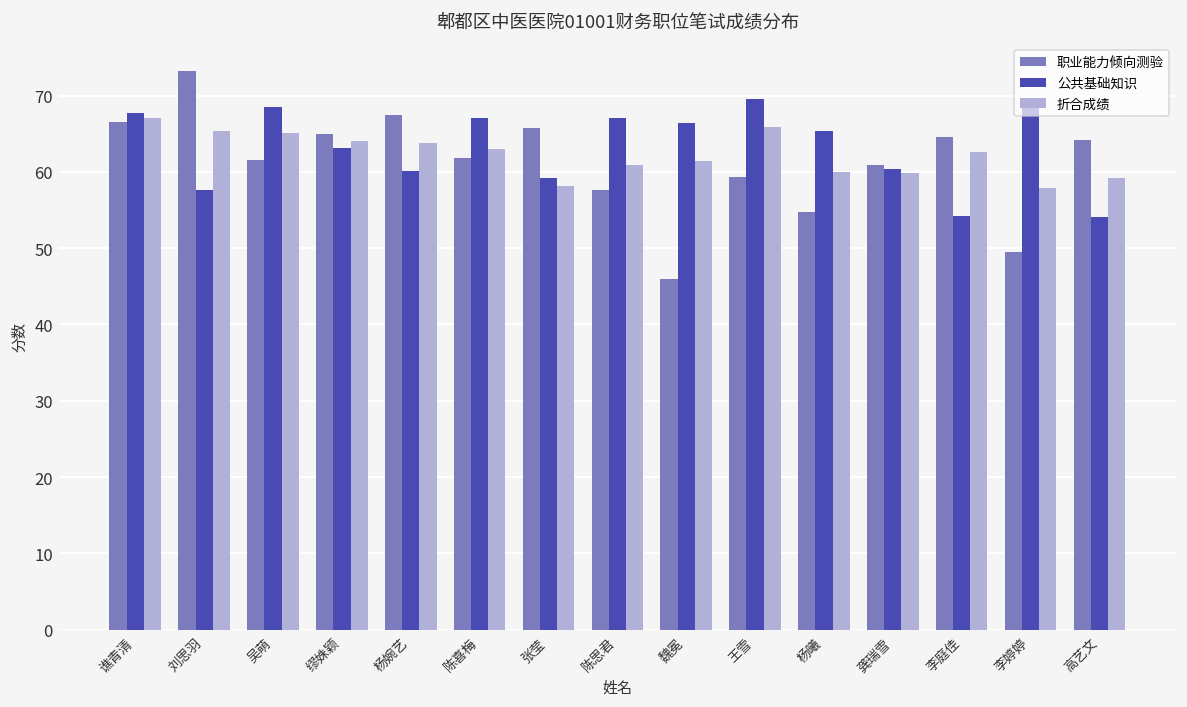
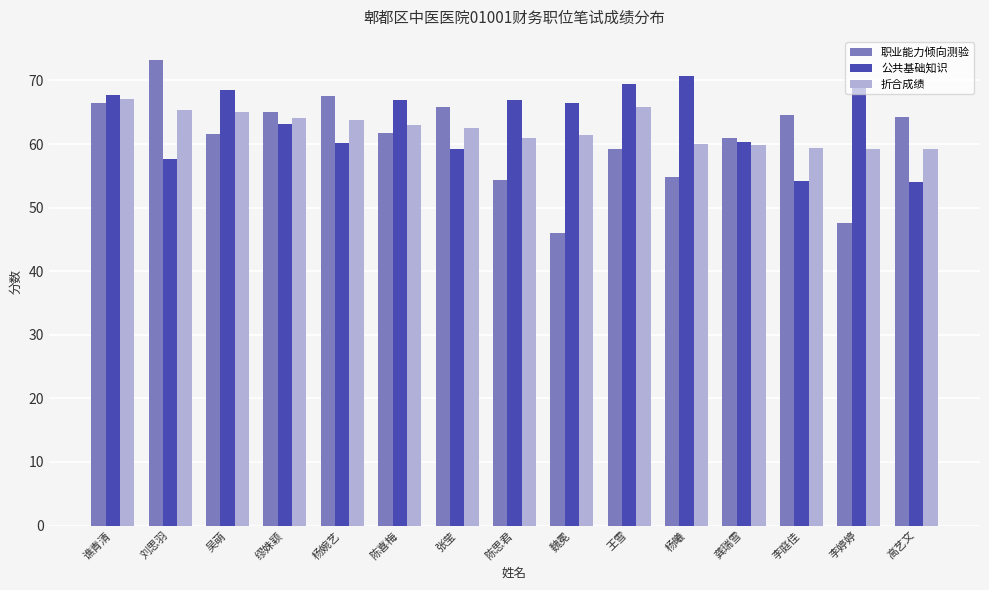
  {
    "职业能力倾向测验": {
      "谯青清": 67,
      "刘思羽": 73,
      "吴萌": 62,
      "缪姝颖": 65,
      "杨婉艺": 68,
      "陈喜梅": 62,
      "张莹": 66,
-     "陈思君": 58,
+     "陈思君": 54,
      "魏冕": 46,
      "王雪": 59,
      "杨曦": 55,
      "龚瑞雪": 61,
      "李庭佳": 65,
-     "李婷婷": 50,
+     "李婷婷": 48,
      "高艺文": 64
    },
    "公共基础知识": {
      "谯青清": 68,
      "刘思羽": 58,
      "吴萌": 69,
      "缪姝颖": 63,
      "杨婉艺": 60,
      "陈喜梅": 67,
      "张莹": 59,
      "陈思君": 67,
      "魏冕": 66,
      "王雪": 70,
-     "杨曦": 65,
+     "杨曦": 71,
      "龚瑞雪": 60,
      "李庭佳": 54,
      "高艺文": 54
    },
    "折合成绩": {
      "谯青清": 67,
      "刘思羽": 65,
      "吴萌": 65,
      "缪姝颖": 64,
      "杨婉艺": 64,
      "陈喜梅": 63,
-     "张莹": 58,
+     "张莹": 63,
      "陈思君": 61,
      "魏冕": 61,
      "王雪": 66,
      "杨曦": 60,
      "龚瑞雪": 60,
-     "李庭佳": 63,
-     "李婷婷": 58,
+     "李庭佳": 59,
+     "李婷婷": 59,
      "高艺文": 59
    }
  }
